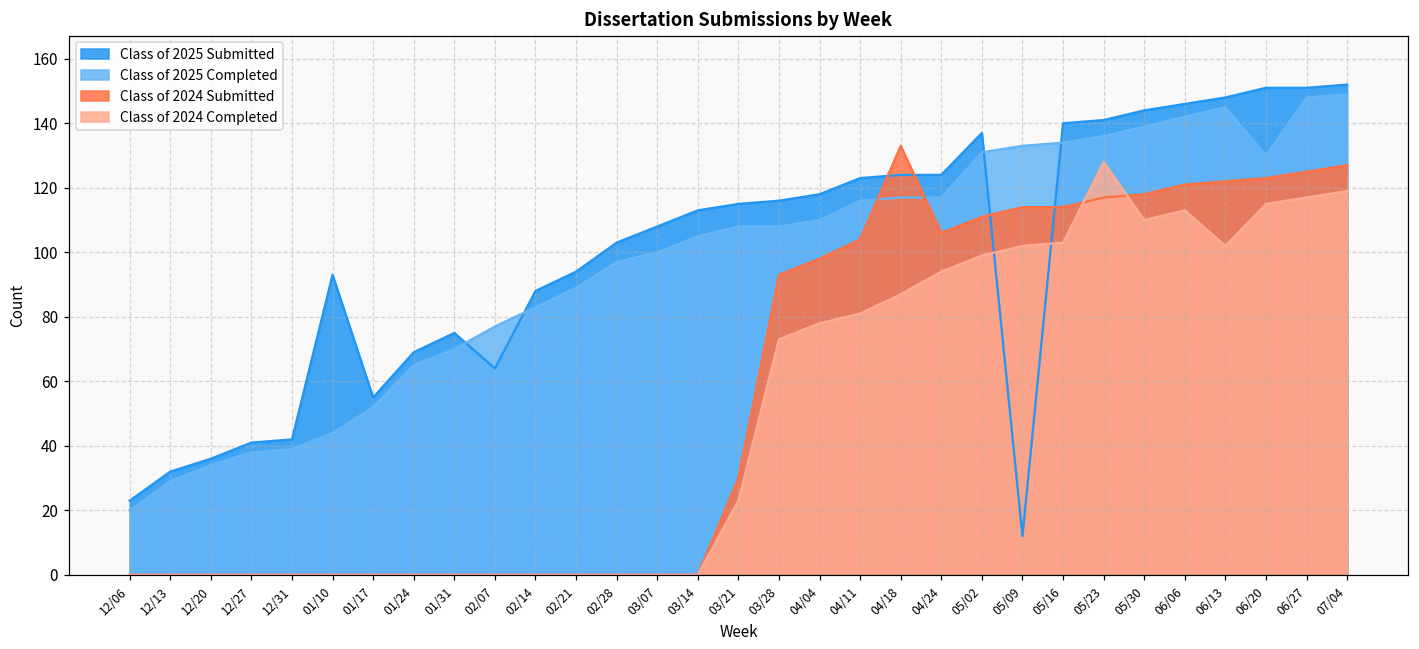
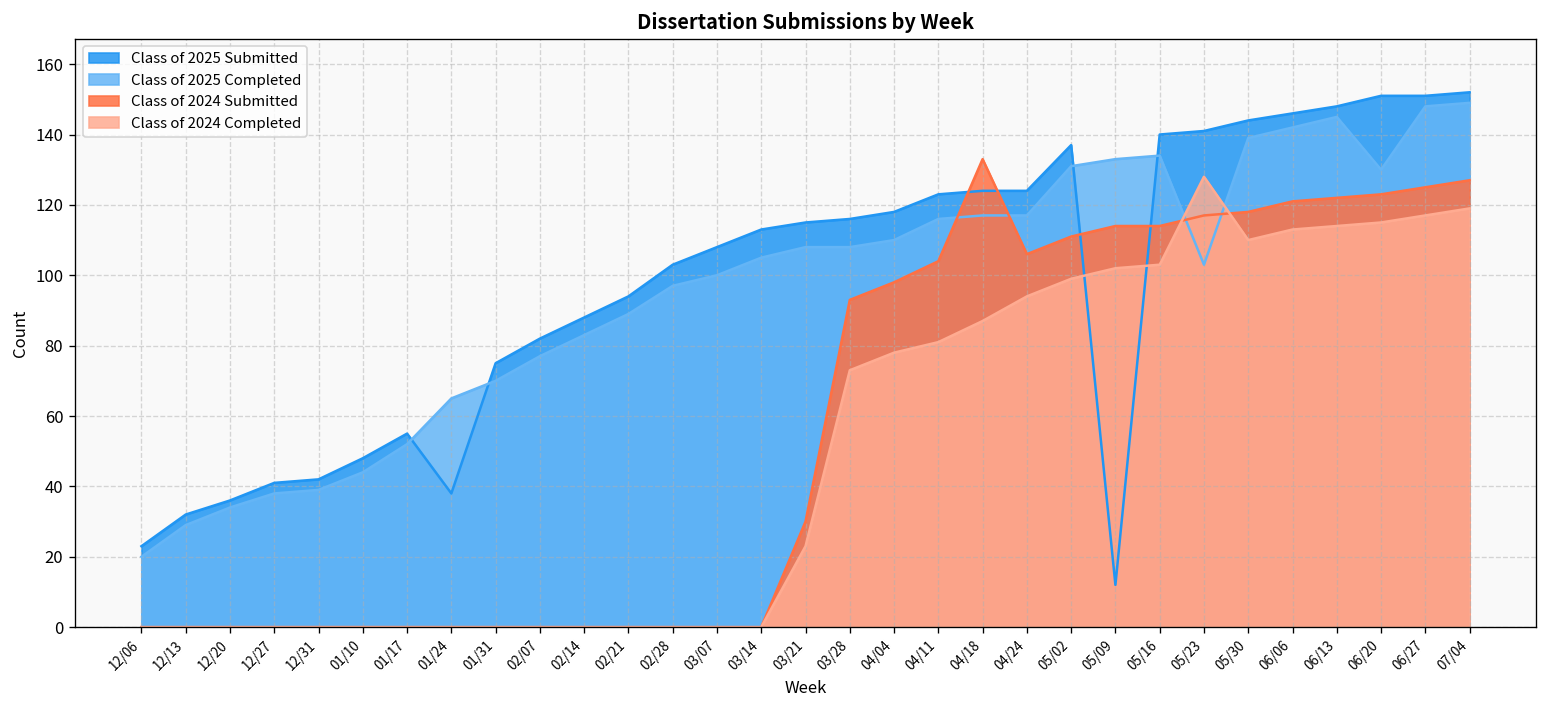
  {
    "Class of 2025 Submitted": {
      "12/06": 23,
      "12/13": 32,
      "12/20": 36,
      "12/27": 41,
      "12/31": 42,
-     "01/10": 93,
+     "01/10": 48,
      "01/17": 55,
-     "01/24": 69,
+     "01/24": 38,
      "01/31": 75,
-     "02/07": 64,
+     "02/07": 82,
      "02/14": 88,
      "02/21": 94,
      "02/28": 103,
      "03/07": 108,
      "03/14": 113,
      "03/21": 115,
      "03/28": 116,
      "04/04": 118,
      "04/11": 123,
      "04/18": 124,
      "04/24": 124,
      "05/02": 137,
      "05/09": 12,
      "05/16": 140,
      "05/23": 141,
      "05/30": 144,
      "06/06": 146,
      "06/13": 148,
      "06/20": 151,
      "06/27": 151,
      "07/04": 152
    },
    "Class of 2025 Completed": {
      "12/06": 20,
      "12/13": 29,
      "12/20": 34,
      "12/27": 38,
      "12/31": 39,
      "01/10": 44,
      "01/17": 52,
      "01/24": 65,
      "01/31": 70,
      "02/07": 77,
      "02/14": 83,
      "02/21": 89,
      "02/28": 97,
      "03/07": 100,
      "03/14": 105,
      "03/21": 108,
      "03/28": 108,
      "04/04": 110,
      "04/11": 116,
      "04/18": 117,
      "04/24": 117,
      "05/02": 131,
      "05/09": 133,
      "05/16": 134,
-     "05/23": 136,
+     "05/23": 103,
      "05/30": 139,
      "06/06": 142,
      "06/13": 145,
      "06/20": 130,
      "06/27": 148,
      "07/04": 149
    },
    "Class of 2024 Submitted": {
      "03/21": 30,
      "03/28": 93,
      "04/04": 98,
      "04/11": 104,
      "04/18": 133,
      "04/24": 106,
      "05/02": 111,
      "05/09": 114,
      "05/16": 114,
      "05/23": 117,
      "05/30": 118,
      "06/06": 121,
      "06/13": 122,
      "06/20": 123,
      "06/27": 125,
      "07/04": 127
    },
    "Class of 2024 Completed": {
      "03/21": 23,
      "03/28": 73,
      "04/04": 78,
      "04/11": 81,
      "04/18": 87,
      "04/24": 94,
      "05/02": 99,
      "05/09": 102,
      "05/16": 103,
      "05/23": 128,
      "05/30": 110,
      "06/06": 113,
-     "06/13": 102,
+     "06/13": 114,
      "06/20": 115,
      "06/27": 117,
      "07/04": 119
    }
  }
